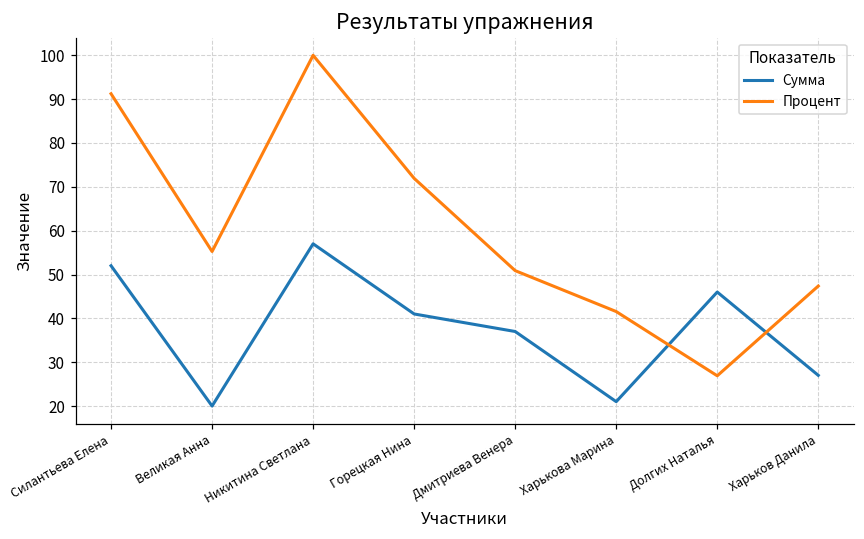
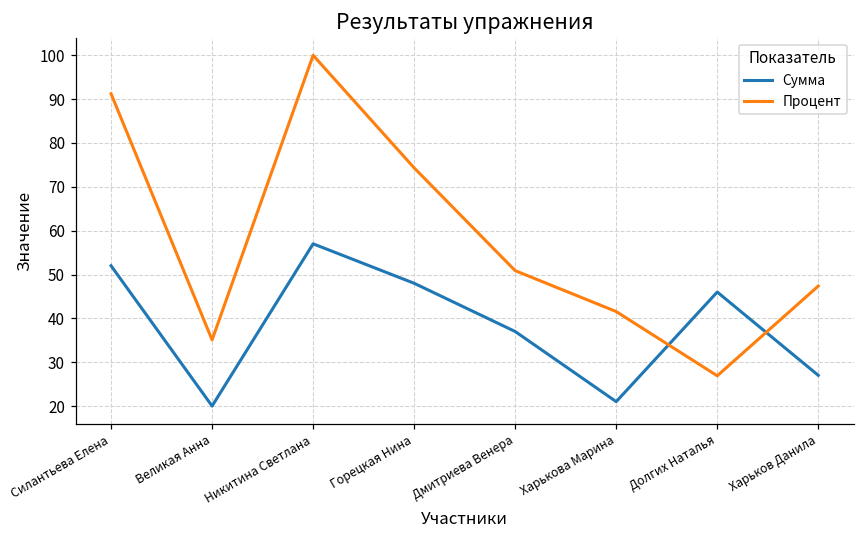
  {
    "Сумма": {
      "Силантьева Елена": 52,
      "Великая Анна": 20,
      "Никитина Светлана": 57,
-     "Горецкая Нина": 41,
+     "Горецкая Нина": 48,
      "Дмитриева Венера": 37,
      "Харькова Марина": 21,
      "Долгих Наталья": 46,
      "Харьков Данила": 27
    },
    "Процент": {
      "Силантьева Елена": 91,
-     "Великая Анна": 55,
+     "Великая Анна": 35,
      "Никитина Светлана": 100,
-     "Горецкая Нина": 72,
+     "Горецкая Нина": 74,
      "Дмитриева Венера": 51,
      "Харькова Марина": 42,
      "Долгих Наталья": 27,
      "Харьков Данила": 47
    }
  }
